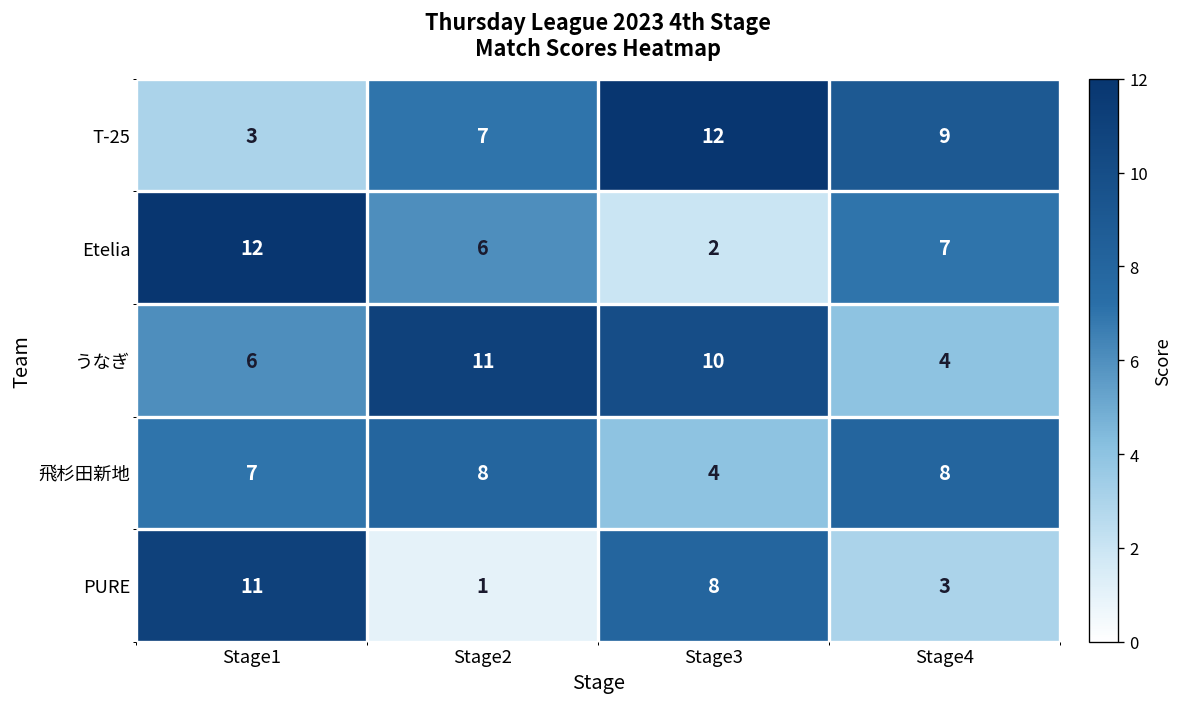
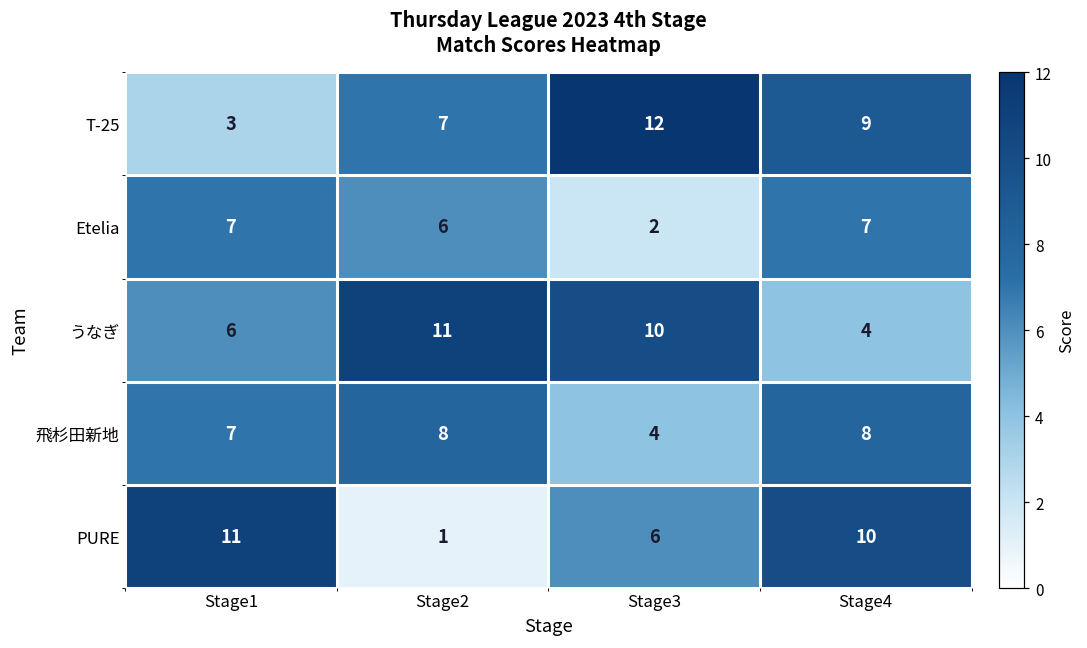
  {
    "T-25": {
      "Stage1": 3,
      "Stage2": 7,
      "Stage3": 12,
      "Stage4": 9
    },
    "Etelia": {
-     "Stage1": 12,
+     "Stage1": 7,
      "Stage2": 6,
      "Stage3": 2,
      "Stage4": 7
    },
    "うなぎ": {
      "Stage1": 6,
      "Stage2": 11,
      "Stage3": 10,
      "Stage4": 4
    },
    "飛杉田新地": {
      "Stage1": 7,
      "Stage2": 8,
      "Stage3": 4,
      "Stage4": 8
    },
    "PURE": {
      "Stage1": 11,
      "Stage2": 1,
-     "Stage3": 8,
-     "Stage4": 3
+     "Stage3": 6,
+     "Stage4": 10
    }
  }
